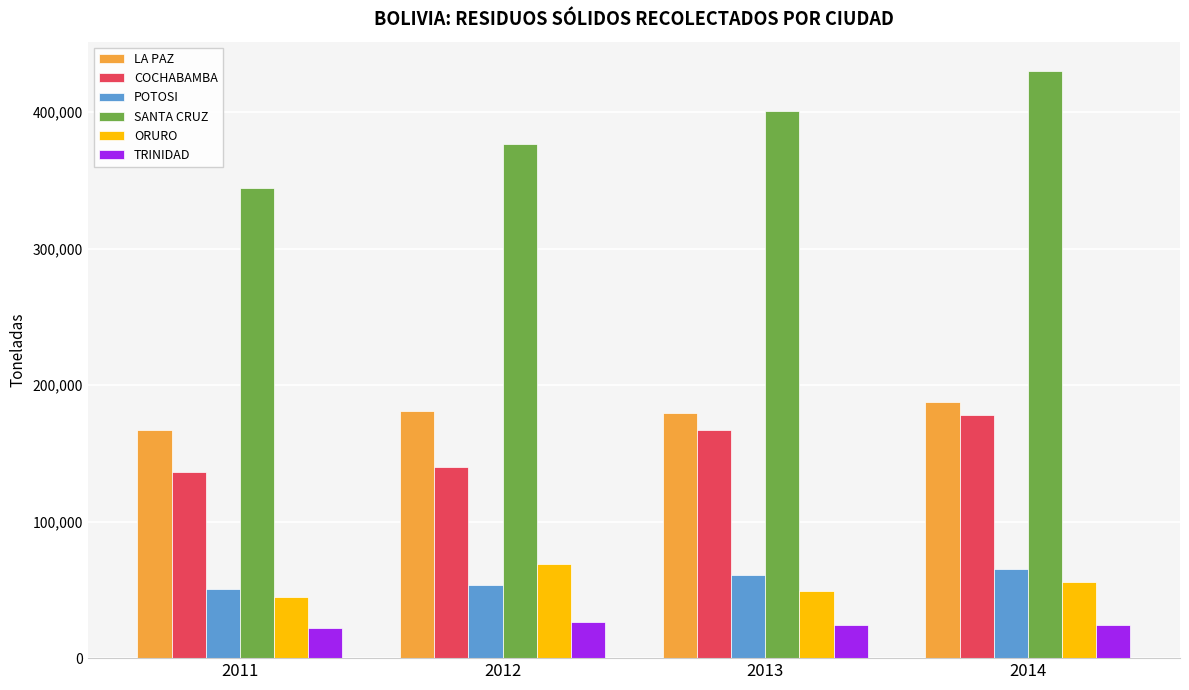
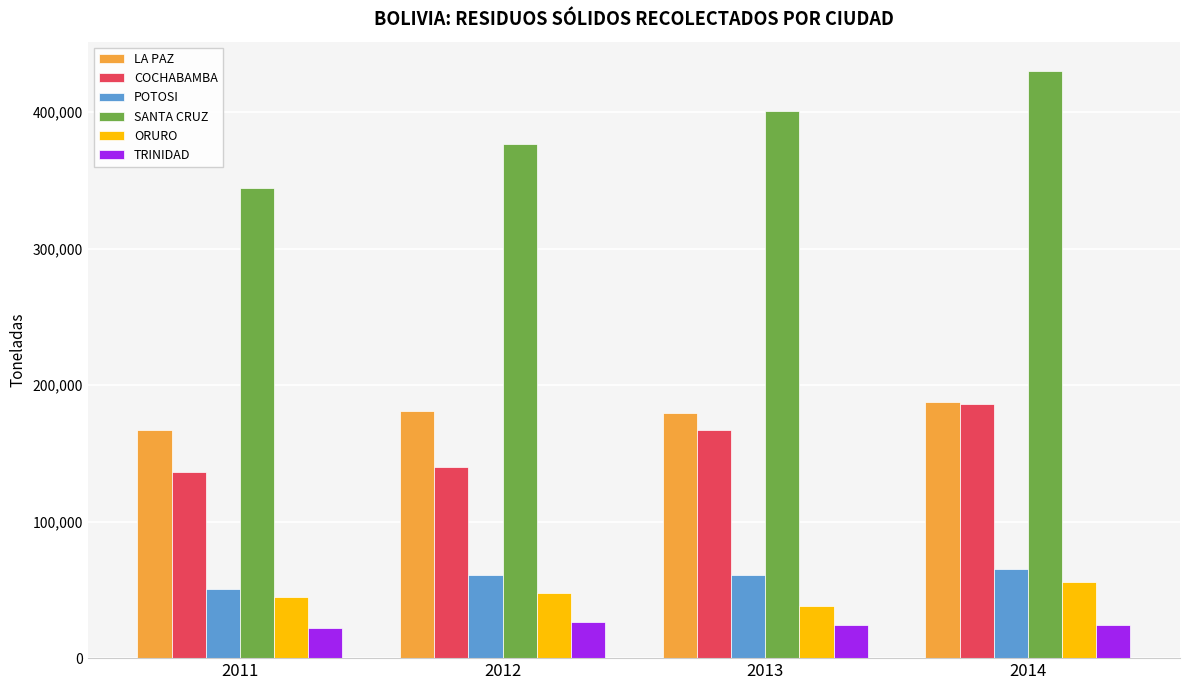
  {
    "LA PAZ": {
      "2011": "167,000",
      "2012": "181,000",
      "2013": "180,000",
      "2014": "188,000"
    },
    "COCHABAMBA": {
      "2011": "136,000",
      "2012": "140,000",
      "2013": "167,000",
-     "2014": "178,000"
+     "2014": "186,000"
    },
    "POTOSI": {
      "2011": "50,000",
-     "2012": "54,000",
+     "2012": "61,000",
      "2013": "61,000",
      "2014": "65,000"
    },
    "SANTA CRUZ": {
      "2011": "344,000",
      "2012": "377,000",
      "2013": "401,000",
      "2014": "430,000"
    },
    "ORURO": {
      "2011": "44,000",
-     "2012": "69,000",
-     "2013": "49,000",
+     "2012": "48,000",
+     "2013": "38,000",
      "2014": "56,000"
    },
    "TRINIDAD": {
      "2011": "22,000",
      "2012": "26,000",
      "2013": "24,000",
      "2014": "24,000"
    }
  }
